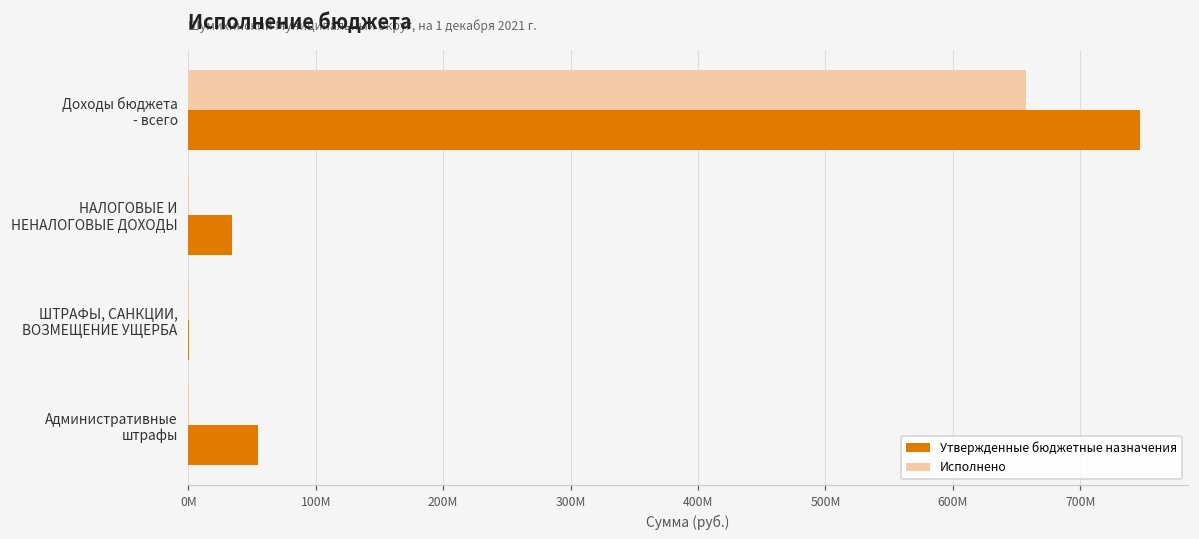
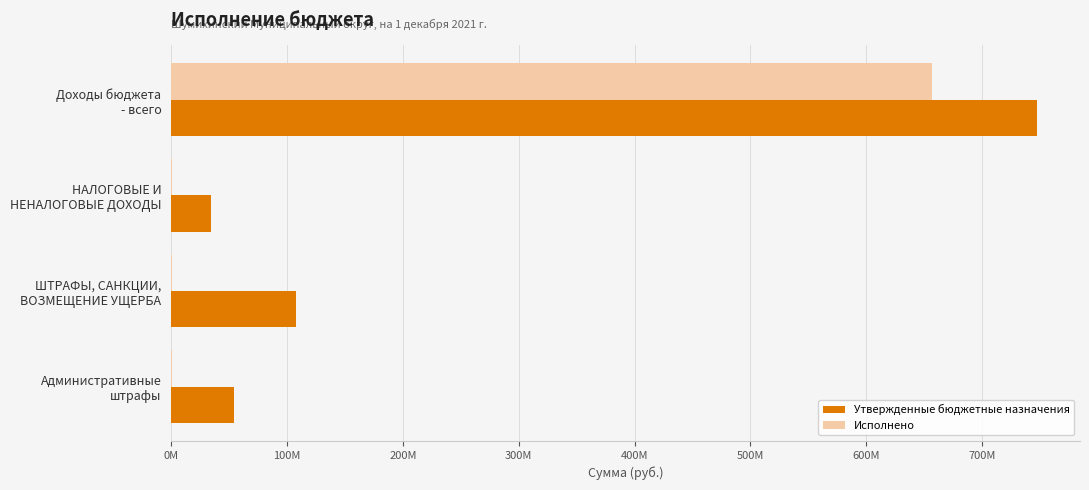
  {
    "Утвержденные бюджетные назначения": {
      "Доходы бюджета - всего": 747000000,
      "НАЛОГОВЫЕ И НЕНАЛОГОВЫЕ ДОХОДЫ": 34000000,
-     "ШТРАФЫ, САНКЦИИ, ВОЗМЕЩЕНИЕ УЩЕРБА": 1000000,
+     "ШТРАФЫ, САНКЦИИ, ВОЗМЕЩЕНИЕ УЩЕРБА": 108000000,
      "Административные штрафы": 55000000
    },
    "Исполнено": {
      "Доходы бюджета - всего": 657000000
    }
  }
